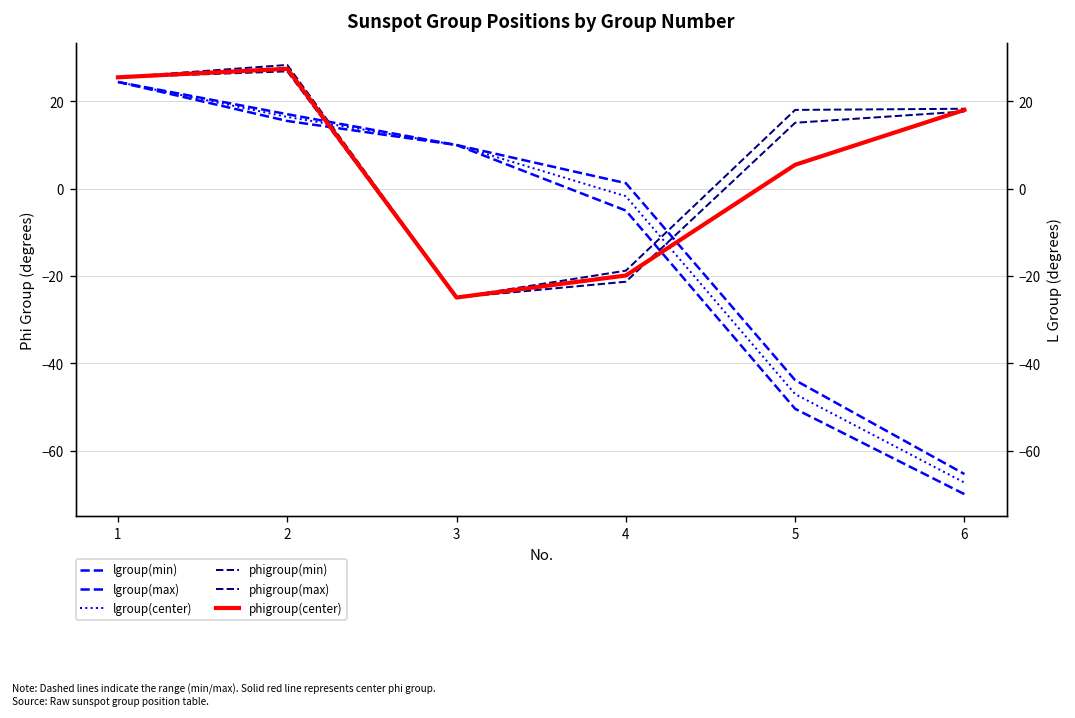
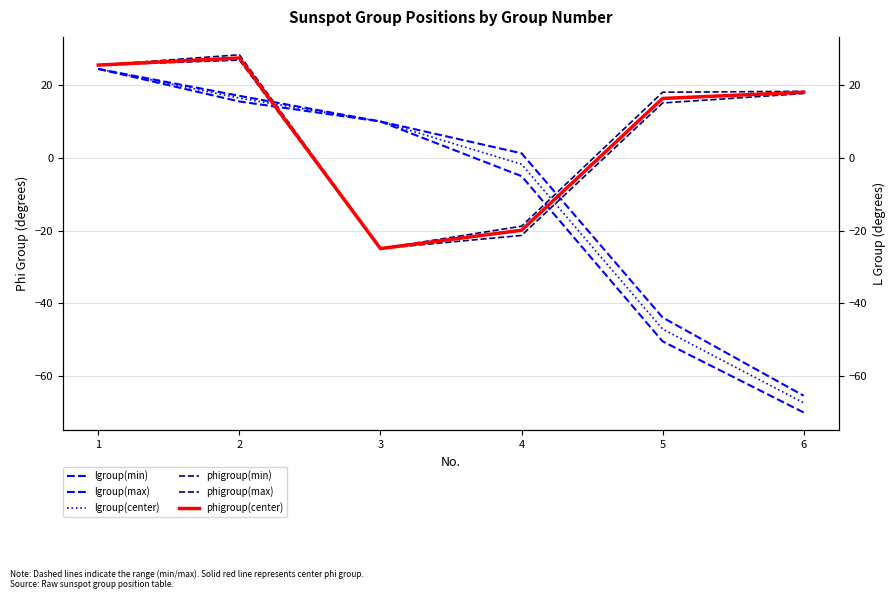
  {
    "phigroup(center)": {
      "4": -20,
-     "5": 5
+     "5": 16
    }
  }
